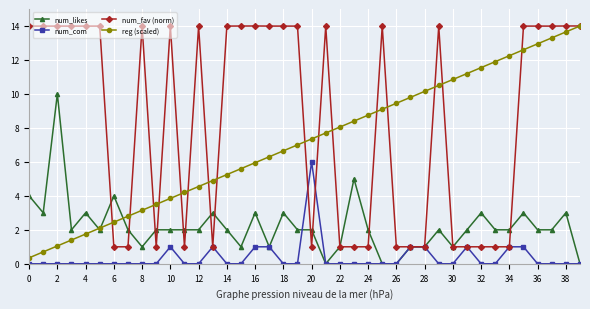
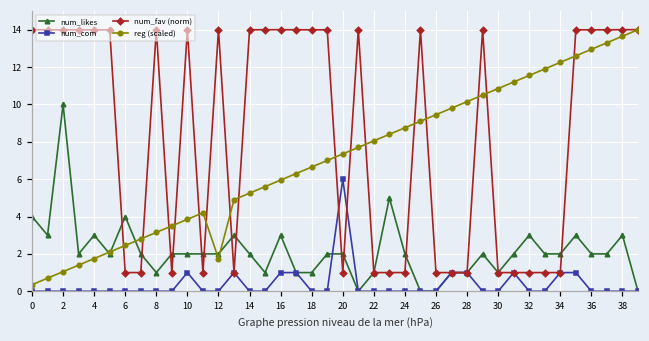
  {
    "num_likes": {
      "0": 4,
      "2": 10,
      "4": 3,
      "6": 4,
      "8": 1,
      "10": 2,
      "12": 2,
      "14": 2,
      "16": 3,
-     "18": 3,
+     "18": 1,
      "20": 2,
      "24": 2,
      "32": 3,
      "34": 2,
      "36": 2,
      "38": 3
    },
    "num_com": {
      "0": 0.0,
      "2": 0.0,
      "4": 0.0,
      "6": 0.0,
      "8": 0.0,
      "10": 1.0,
      "12": 0.0,
      "14": 0.0,
      "16": 1.0,
      "18": 0.0,
      "20": 6.0,
      "22": 0.0,
      "24": 0.0,
      "30": 0.0,
      "32": 0.0,
      "36": 0.0,
      "38": 0.0
    },
    "num_fav (norm)": {
      "0": 14.0,
      "6": 1.0,
      "12": 14.0,
      "14": 14.0,
      "16": 14.0,
      "18": 14.0,
      "20": 1.0,
      "24": 1.0,
      "26": 1.0,
      "32": 1.0,
      "36": 14.0,
      "38": 14.0
    },
    "reg (scaled)": {
      "0": 0.4,
      "2": 1.0,
      "4": 1.8,
      "6": 2.4,
      "8": 3.2,
      "10": 3.8,
-     "12": 4.6,
+     "12": 1.8,
      "14": 5.3,
      "16": 5.9,
      "18": 6.6,
      "20": 7.4,
      "22": 8.0,
      "24": 8.8,
      "26": 9.5,
      "28": 10.1,
      "30": 10.9,
      "32": 11.5,
      "34": 12.3,
      "36": 13.0,
      "38": 13.6
    }
  }
